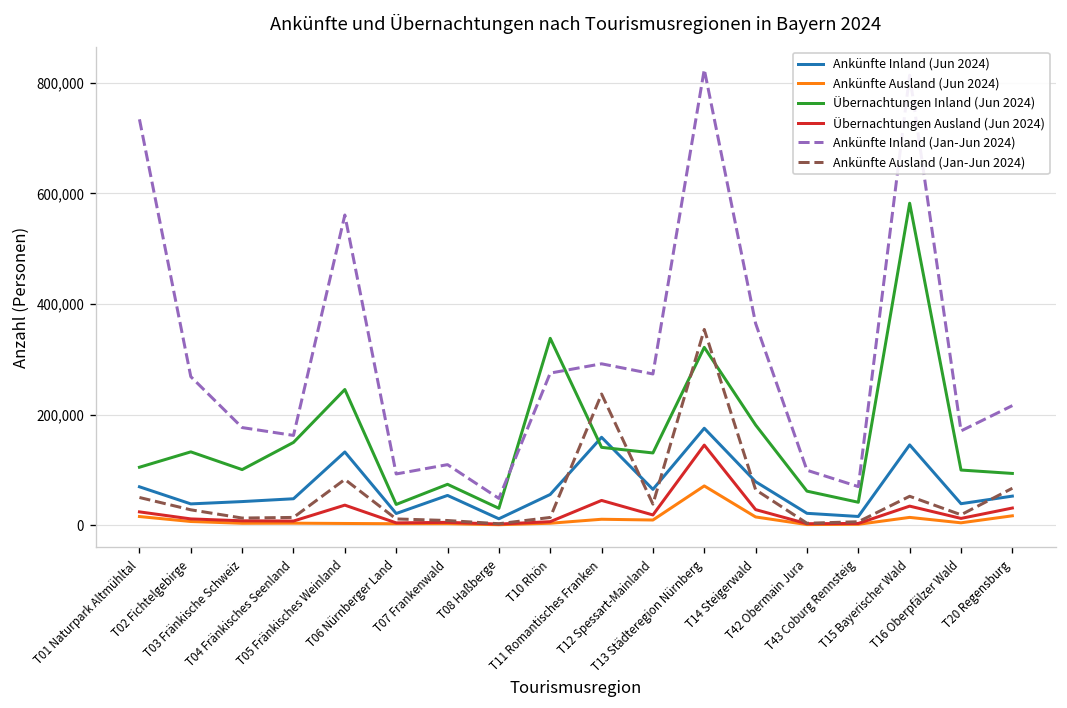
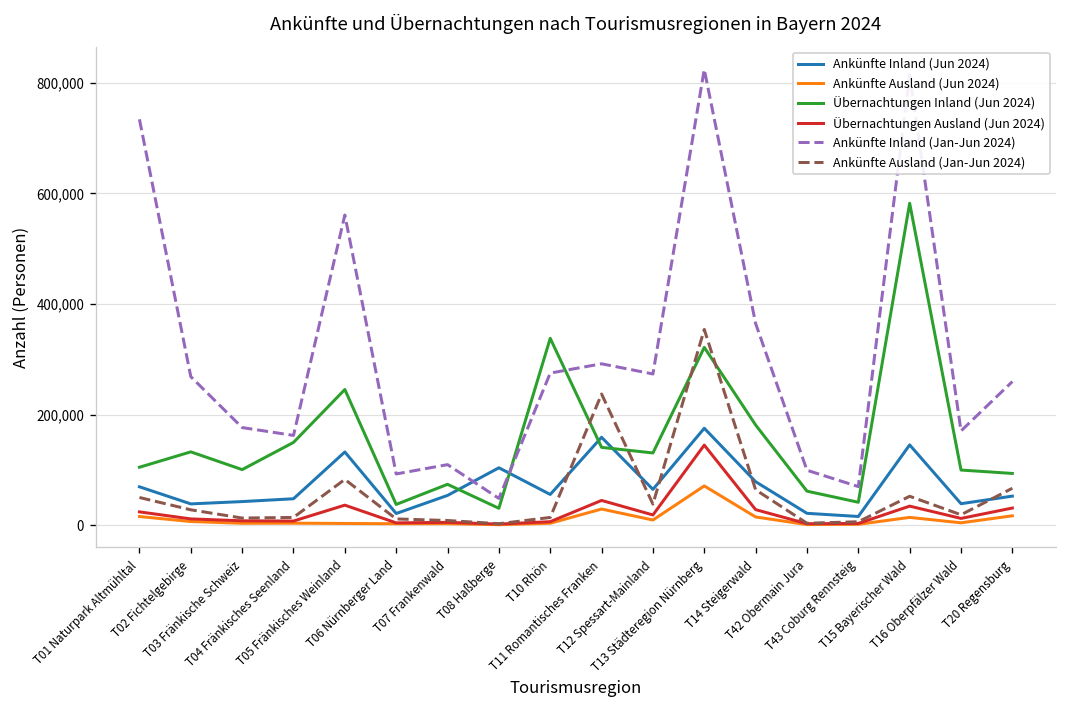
  {
    "Ankünfte Inland (Jun 2024)": {
      "T01 Naturpark Altmühltal": "70,000",
      "T02 Fichtelgebirge": "40,000",
      "T03 Fränkische Schweiz": "40,000",
      "T04 Fränkisches Seenland": "50,000",
      "T05 Fränkisches Weinland": "130,000",
      "T06 Nürnberger Land": "20,000",
      "T07 Frankenwald": "50,000",
-     "T08 Haßberge": "10,000",
+     "T08 Haßberge": "100,000",
      "T10 Rhön": "60,000",
      "T11 Romantisches Franken": "160,000",
      "T12 Spessart-Mainland": "60,000",
      "T13 Städteregion Nürnberg": "180,000",
      "T14 Steigerwald": "80,000",
      "T42 Obermain Jura": "20,000",
      "T43 Coburg Rennsteig": "20,000",
      "T15 Bayerischer Wald": "150,000",
      "T16 Oberpfälzer Wald": "40,000",
      "T20 Regensburg": "50,000"
    },
    "Ankünfte Ausland (Jun 2024)": {
      "T01 Naturpark Altmühltal": "20,000",
      "T05 Fränkisches Weinland": "0",
-     "T11 Romantisches Franken": "10,000",
+     "T11 Romantisches Franken": "30,000",
      "T12 Spessart-Mainland": "10,000",
      "T13 Städteregion Nürnberg": "70,000",
      "T14 Steigerwald": "10,000",
      "T15 Bayerischer Wald": "10,000",
      "T16 Oberpfälzer Wald": "0",
      "T20 Regensburg": "20,000"
    },
    "Übernachtungen Inland (Jun 2024)": {
      "T01 Naturpark Altmühltal": "100,000",
      "T02 Fichtelgebirge": "130,000",
      "T03 Fränkische Schweiz": "100,000",
      "T04 Fränkisches Seenland": "150,000",
      "T05 Fränkisches Weinland": "250,000",
      "T06 Nürnberger Land": "40,000",
      "T07 Frankenwald": "70,000",
      "T08 Haßberge": "30,000",
      "T10 Rhön": "340,000",
      "T11 Romantisches Franken": "140,000",
      "T12 Spessart-Mainland": "130,000",
      "T13 Städteregion Nürnberg": "320,000",
      "T14 Steigerwald": "180,000",
      "T42 Obermain Jura": "60,000",
      "T43 Coburg Rennsteig": "40,000",
      "T15 Bayerischer Wald": "580,000",
      "T16 Oberpfälzer Wald": "100,000",
      "T20 Regensburg": "90,000"
    },
    "Übernachtungen Ausland (Jun 2024)": {
      "T01 Naturpark Altmühltal": "20,000",
      "T05 Fränkisches Weinland": "40,000",
      "T11 Romantisches Franken": "40,000",
      "T12 Spessart-Mainland": "20,000",
      "T13 Städteregion Nürnberg": "140,000",
      "T14 Steigerwald": "30,000",
      "T15 Bayerischer Wald": "30,000",
      "T16 Oberpfälzer Wald": "10,000",
      "T20 Regensburg": "30,000"
    },
    "Ankünfte Inland (Jan-Jun 2024)": {
      "T01 Naturpark Altmühltal": "730,000",
      "T02 Fichtelgebirge": "270,000",
      "T03 Fränkische Schweiz": "180,000",
      "T04 Fränkisches Seenland": "160,000",
      "T05 Fränkisches Weinland": "560,000",
      "T06 Nürnberger Land": "90,000",
      "T07 Frankenwald": "110,000",
      "T08 Haßberge": "50,000",
      "T10 Rhön": "270,000",
      "T11 Romantisches Franken": "290,000",
      "T12 Spessart-Mainland": "270,000",
      "T13 Städteregion Nürnberg": "820,000",
      "T14 Steigerwald": "360,000",
      "T42 Obermain Jura": "100,000",
      "T43 Coburg Rennsteig": "70,000",
      "T16 Oberpfälzer Wald": "170,000",
-     "T20 Regensburg": "220,000"
+     "T20 Regensburg": "260,000"
    },
    "Ankünfte Ausland (Jan-Jun 2024)": {
      "T01 Naturpark Altmühltal": "50,000",
      "T02 Fichtelgebirge": "30,000",
      "T04 Fränkisches Seenland": "10,000",
      "T05 Fränkisches Weinland": "80,000",
      "T06 Nürnberger Land": "10,000",
      "T10 Rhön": "10,000",
      "T11 Romantisches Franken": "240,000",
      "T12 Spessart-Mainland": "40,000",
      "T13 Städteregion Nürnberg": "350,000",
      "T14 Steigerwald": "60,000",
      "T15 Bayerischer Wald": "50,000",
      "T16 Oberpfälzer Wald": "20,000",
      "T20 Regensburg": "70,000"
    }
  }
